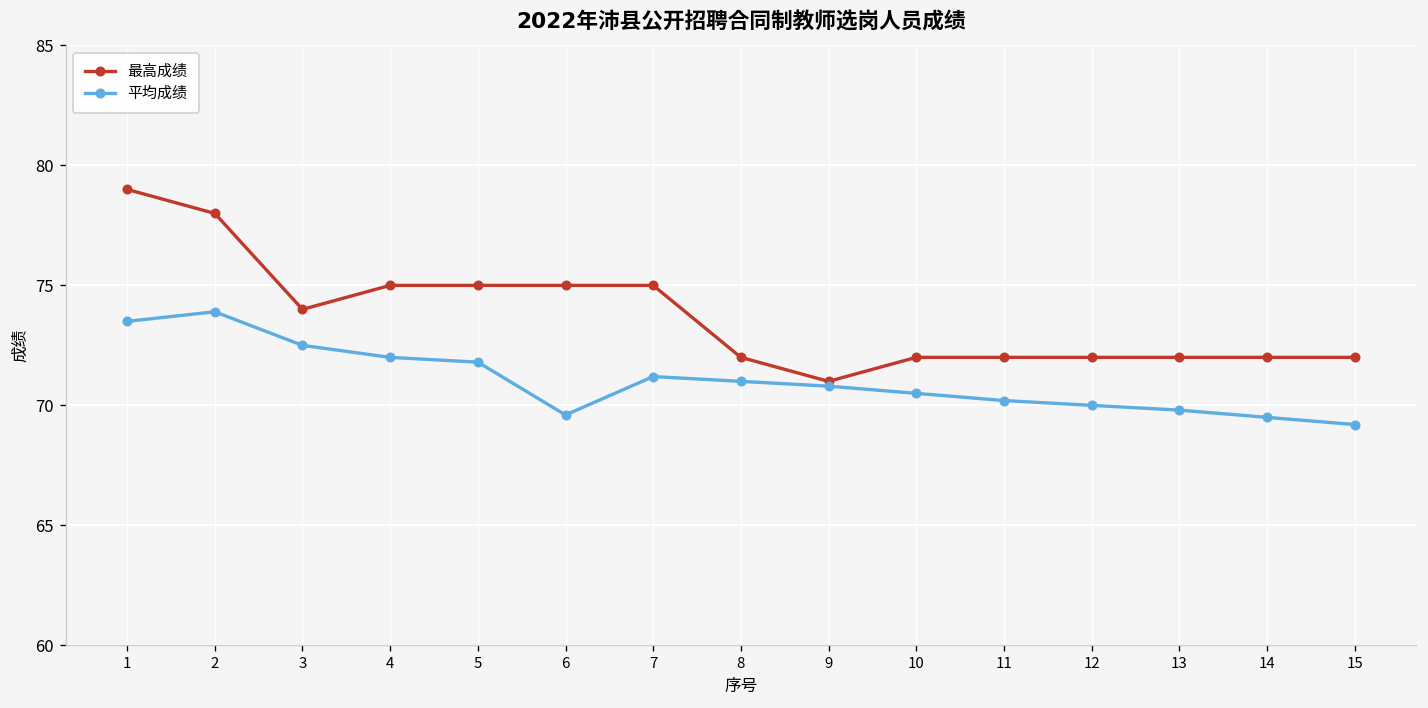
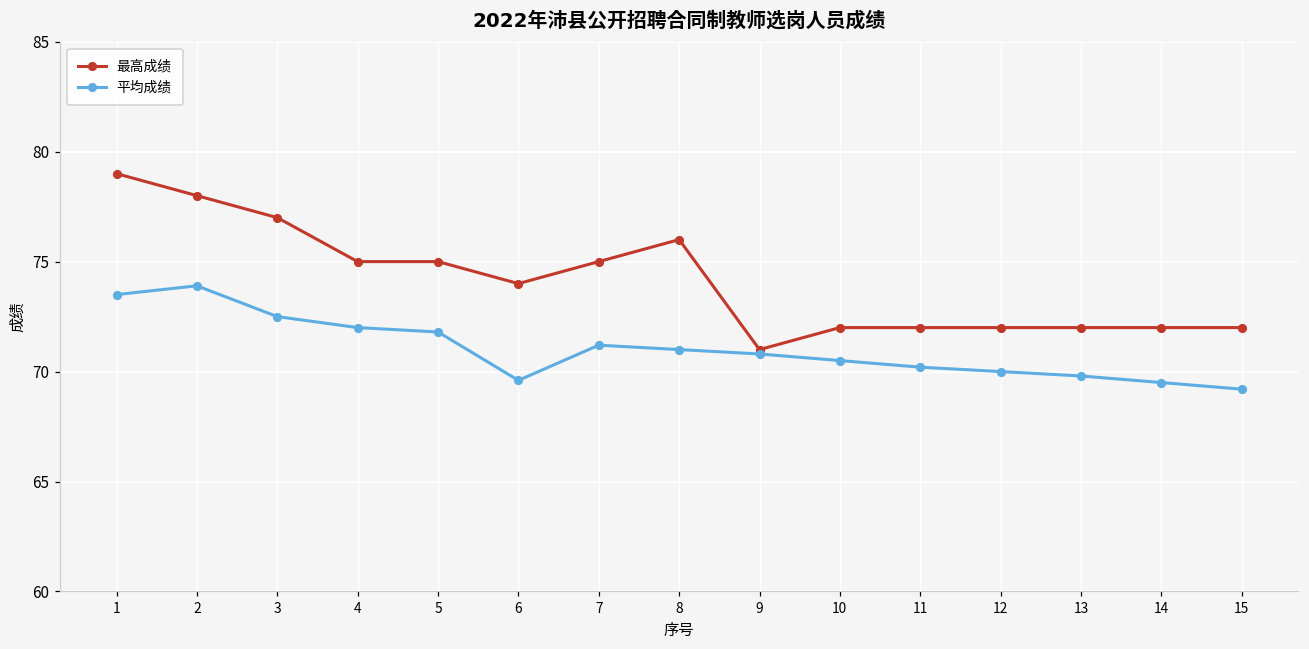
  {
    "最高成绩": {
      "1": 79,
      "2": 78,
-     "3": 74,
+     "3": 77,
      "4": 75,
      "5": 75,
-     "6": 75,
+     "6": 74,
      "7": 75,
-     "8": 72,
+     "8": 76,
      "9": 71,
      "10": 72,
      "11": 72,
      "12": 72,
      "13": 72,
      "14": 72,
      "15": 72
    },
    "平均成绩": {
      "1": 73.5,
      "2": 74,
      "3": 72.5,
      "4": 72,
      "5": 71.8,
      "6": 69.6,
      "7": 71.2,
      "8": 71,
      "9": 70.8,
      "10": 70.5,
      "11": 70.2,
      "12": 70,
      "13": 69.8,
      "14": 69.5,
      "15": 69.2
    }
  }
